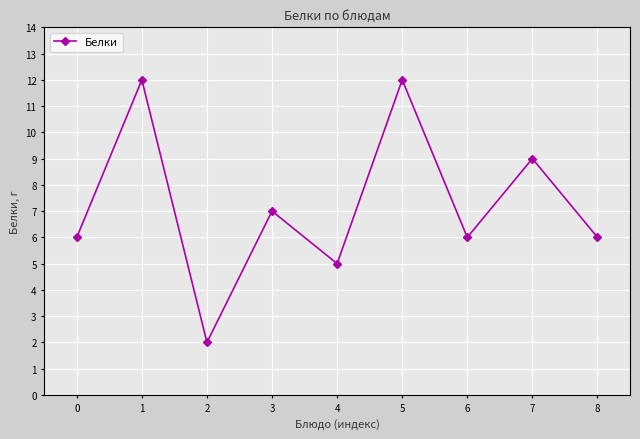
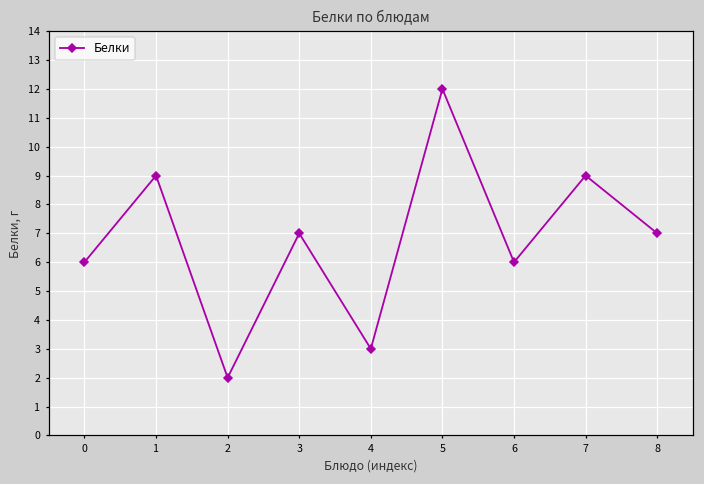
  {
    "0": 6,
-   "1": 12,
+   "1": 9,
    "2": 2,
    "3": 7,
-   "4": 5,
+   "4": 3,
    "5": 12,
    "6": 6,
    "7": 9,
-   "8": 6
+   "8": 7
  }
